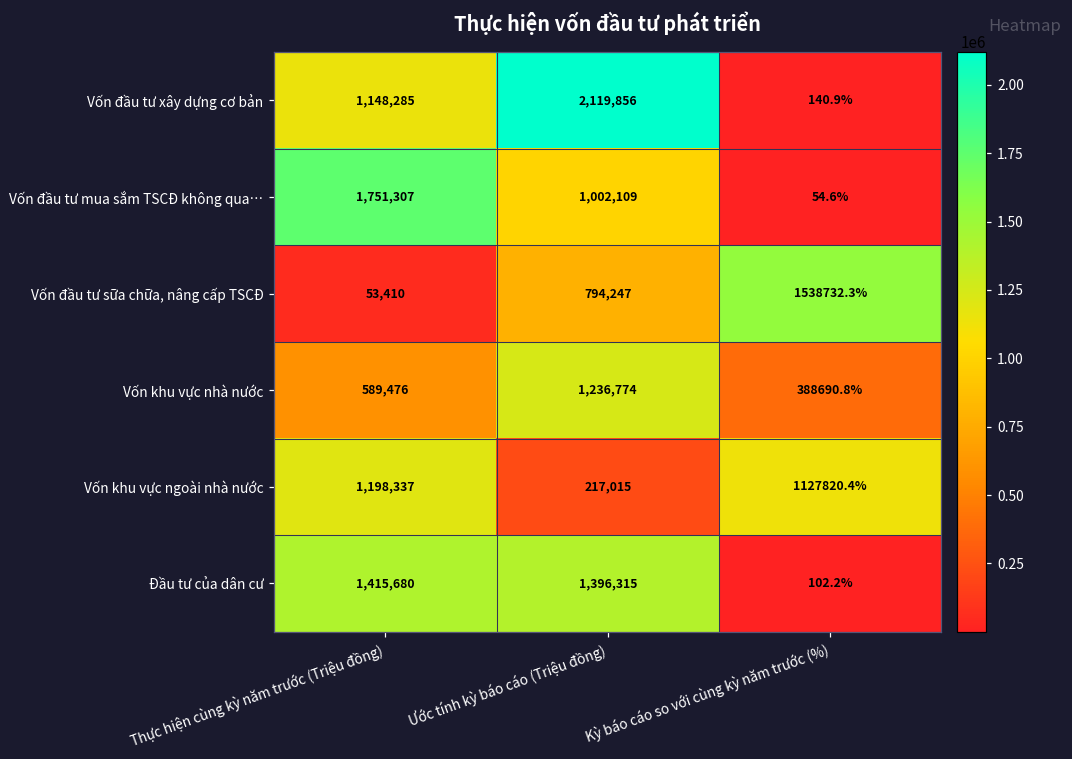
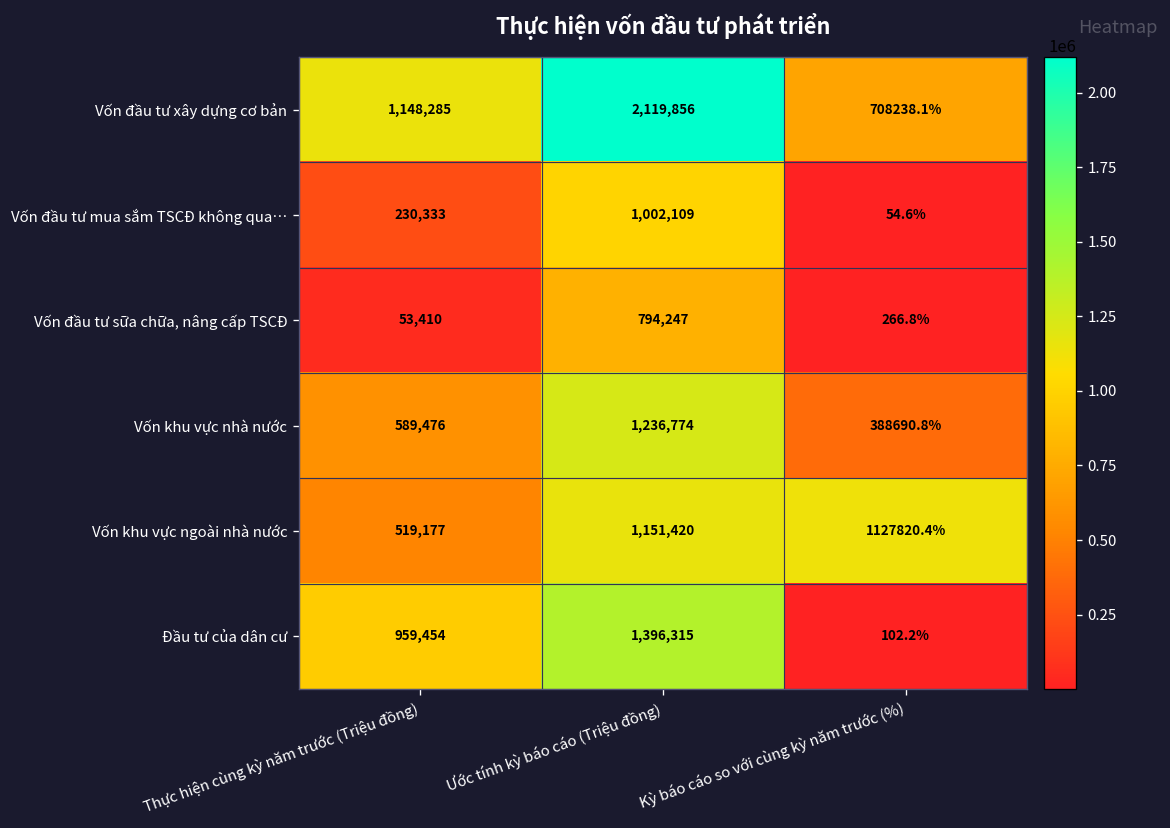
  {
    "Vốn đầu tư xây dựng cơ bản": {
      "Thực hiện cùng kỳ năm trước (Triệu đồng)": "1,148,285",
      "Ước tính kỳ báo cáo (Triệu đồng)": "2,119,856",
-     "Kỳ báo cáo so với cùng kỳ năm trước (%)": "140.9%"
+     "Kỳ báo cáo so với cùng kỳ năm trước (%)": "708238.1%"
    },
    "Vốn đầu tư mua sắm TSCĐ không qua…": {
-     "Thực hiện cùng kỳ năm trước (Triệu đồng)": "1,751,307",
+     "Thực hiện cùng kỳ năm trước (Triệu đồng)": "230,333",
      "Ước tính kỳ báo cáo (Triệu đồng)": "1,002,109",
      "Kỳ báo cáo so với cùng kỳ năm trước (%)": "54.6%"
    },
    "Vốn đầu tư sữa chữa, nâng cấp TSCĐ": {
      "Thực hiện cùng kỳ năm trước (Triệu đồng)": "53,410",
      "Ước tính kỳ báo cáo (Triệu đồng)": "794,247",
-     "Kỳ báo cáo so với cùng kỳ năm trước (%)": "1538732.3%"
+     "Kỳ báo cáo so với cùng kỳ năm trước (%)": "266.8%"
    },
    "Vốn khu vực nhà nước": {
      "Thực hiện cùng kỳ năm trước (Triệu đồng)": "589,476",
      "Ước tính kỳ báo cáo (Triệu đồng)": "1,236,774",
      "Kỳ báo cáo so với cùng kỳ năm trước (%)": "388690.8%"
    },
    "Vốn khu vực ngoài nhà nước": {
-     "Thực hiện cùng kỳ năm trước (Triệu đồng)": "1,198,337",
-     "Ước tính kỳ báo cáo (Triệu đồng)": "217,015",
+     "Thực hiện cùng kỳ năm trước (Triệu đồng)": "519,177",
+     "Ước tính kỳ báo cáo (Triệu đồng)": "1,151,420",
      "Kỳ báo cáo so với cùng kỳ năm trước (%)": "1127820.4%"
    },
    "Đầu tư của dân cư": {
-     "Thực hiện cùng kỳ năm trước (Triệu đồng)": "1,415,680",
+     "Thực hiện cùng kỳ năm trước (Triệu đồng)": "959,454",
      "Ước tính kỳ báo cáo (Triệu đồng)": "1,396,315",
      "Kỳ báo cáo so với cùng kỳ năm trước (%)": "102.2%"
    }
  }
